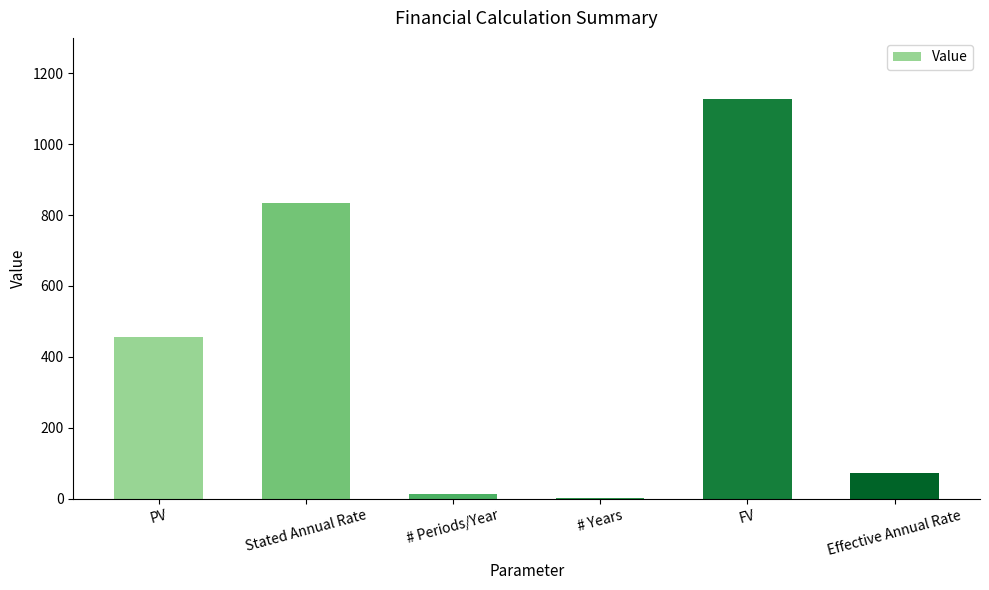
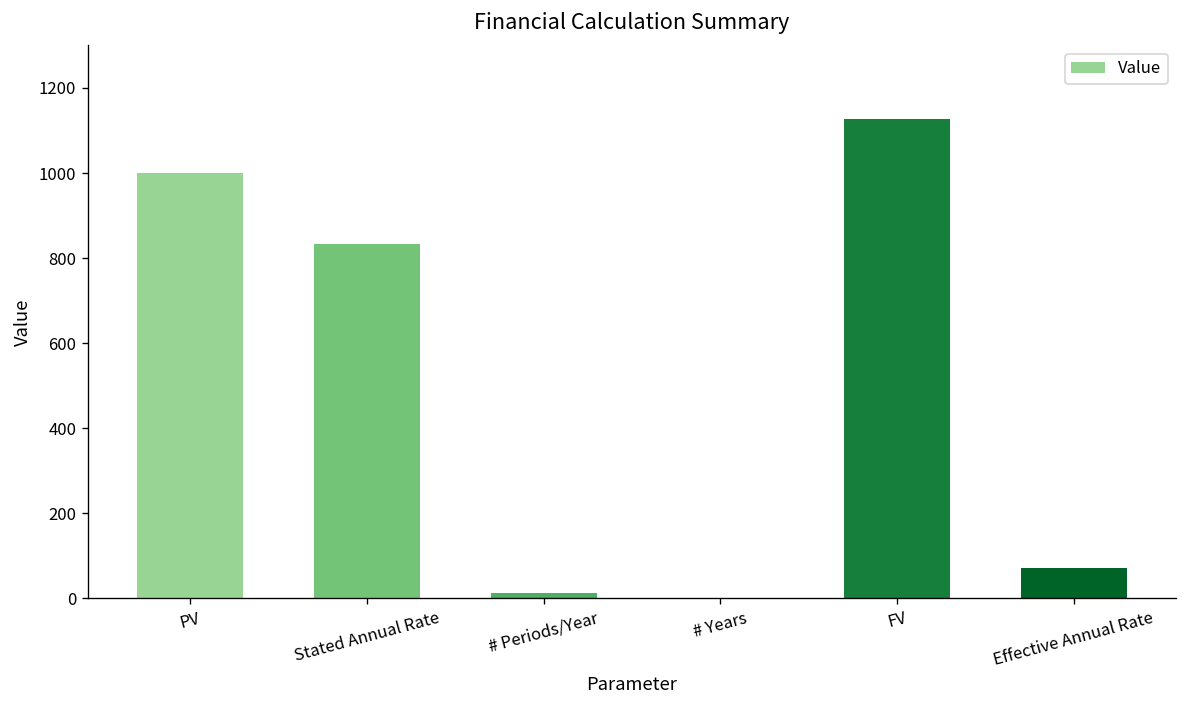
  {
-   "PV": 460,
+   "PV": 1000,
    "Stated Annual Rate": 830,
    "# Periods/Year": 10,
    "FV": 1130,
    "Effective Annual Rate": 70
  }
